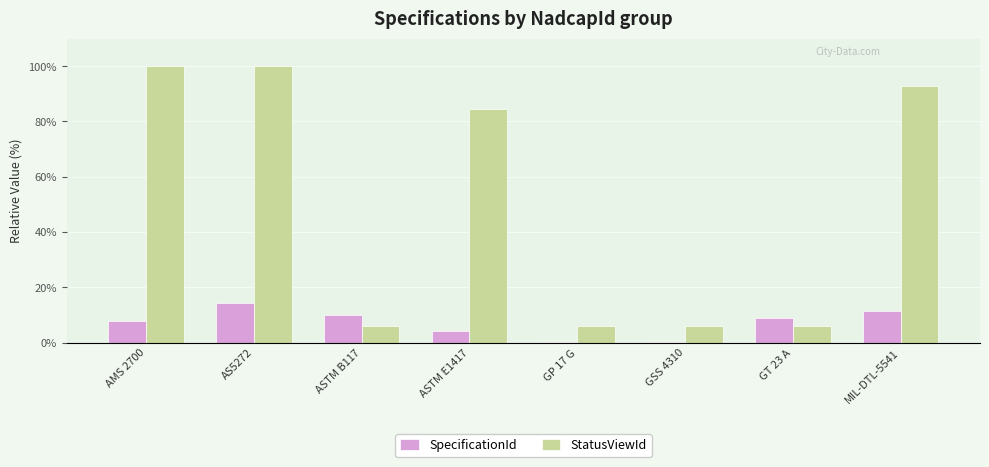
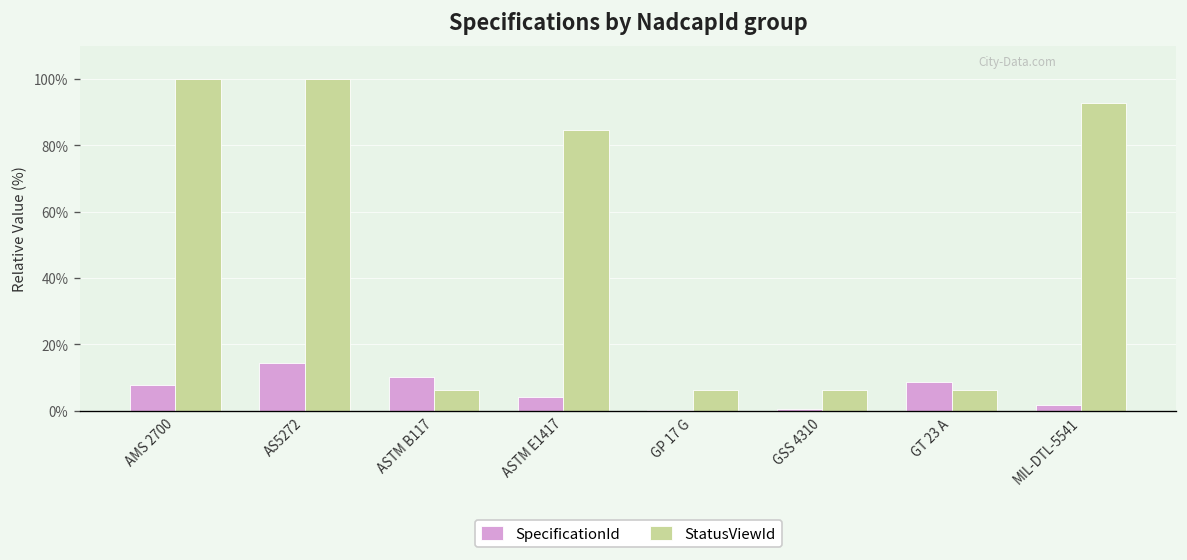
  {
    "SpecificationId": {
      "AMS 2700": "8%",
      "AS5272": "14%",
      "ASTM B117": "10%",
      "ASTM E1417": "4%",
      "GT 23 A": "9%",
-     "MIL-DTL-5541": "12%"
+     "MIL-DTL-5541": "2%"
    },
    "StatusViewId": {
      "AMS 2700": "100%",
      "AS5272": "100%",
      "ASTM B117": "6%",
      "ASTM E1417": "85%",
      "GP 17 G": "6%",
      "GSS 4310": "6%",
      "GT 23 A": "6%",
      "MIL-DTL-5541": "93%"
    }
  }
